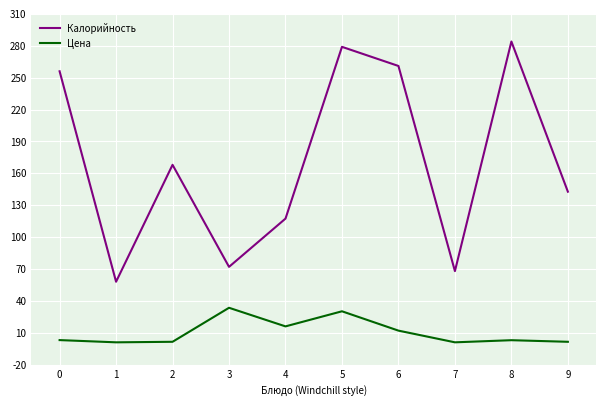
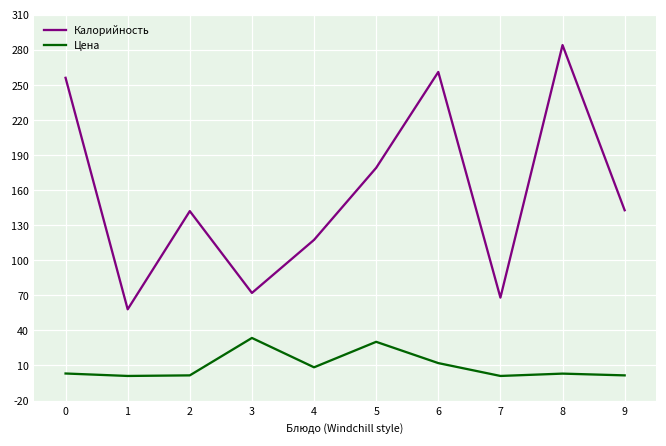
  {
    "Калорийность": {
      "0": 256,
      "1": 58,
-     "2": 168,
+     "2": 142,
      "3": 72,
      "4": 117,
-     "5": 279,
+     "5": 179,
      "6": 261,
      "7": 68,
      "8": 284,
      "9": 143
    },
    "Цена": {
      "0": 3,
      "1": 1,
      "2": 2,
      "3": 34,
-     "4": 16,
+     "4": 8,
      "5": 30,
      "6": 12,
      "7": 1,
      "8": 3,
      "9": 2
    }
  }
